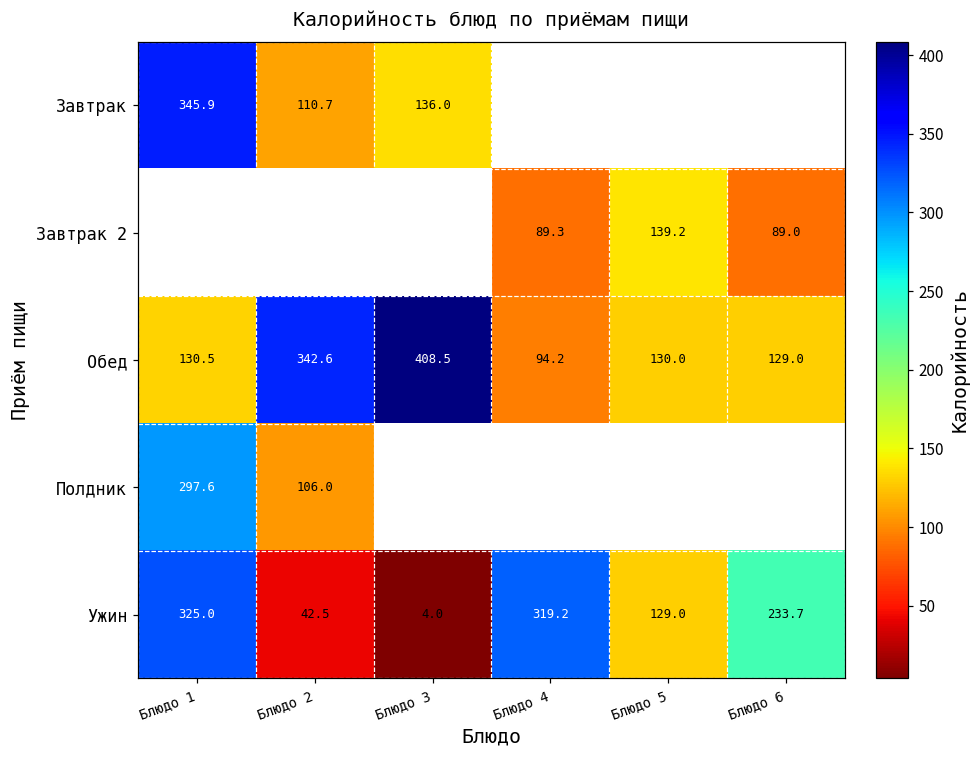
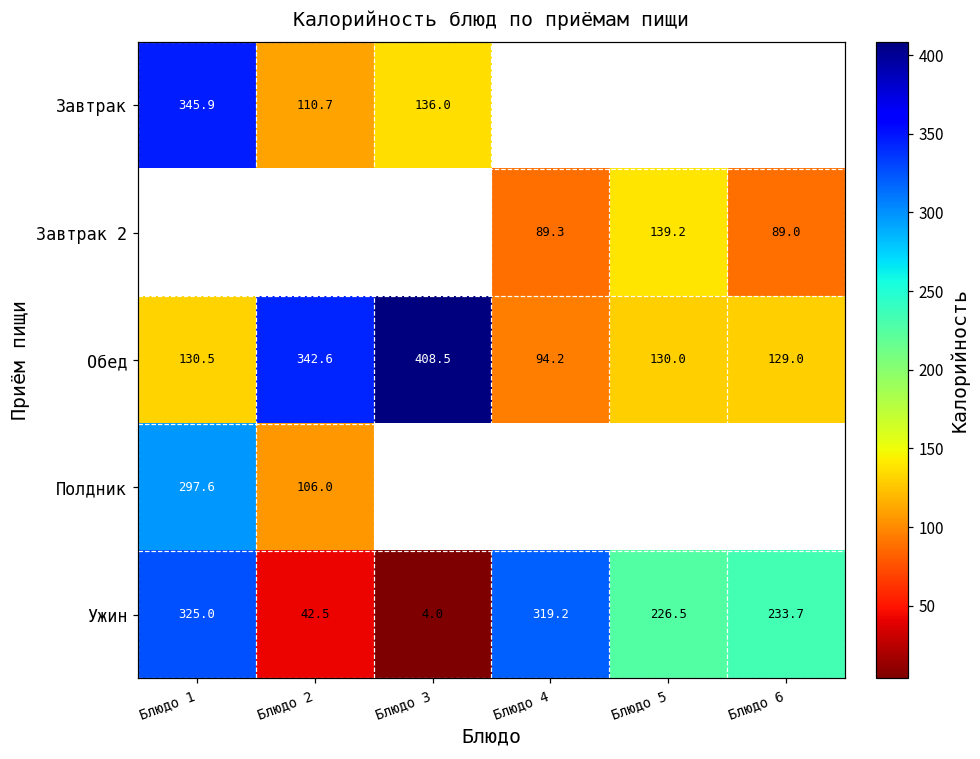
  {
    "Завтрак": {
      "Блюдо 1": 345.9,
      "Блюдо 2": 110.7,
      "Блюдо 3": 136.0
    },
    "Завтрак 2": {
      "Блюдо 4": 89.3,
      "Блюдо 5": 139.2,
      "Блюдо 6": 89.0
    },
    "Обед": {
      "Блюдо 1": 130.5,
      "Блюдо 2": 342.6,
      "Блюдо 3": 408.5,
      "Блюдо 4": 94.2,
      "Блюдо 5": 130.0,
      "Блюдо 6": 129.0
    },
    "Полдник": {
      "Блюдо 1": 297.6,
      "Блюдо 2": 106.0
    },
    "Ужин": {
      "Блюдо 1": 325.0,
      "Блюдо 2": 42.5,
      "Блюдо 3": 4.0,
      "Блюдо 4": 319.2,
-     "Блюдо 5": 129.0,
+     "Блюдо 5": 226.5,
      "Блюдо 6": 233.7
    }
  }
